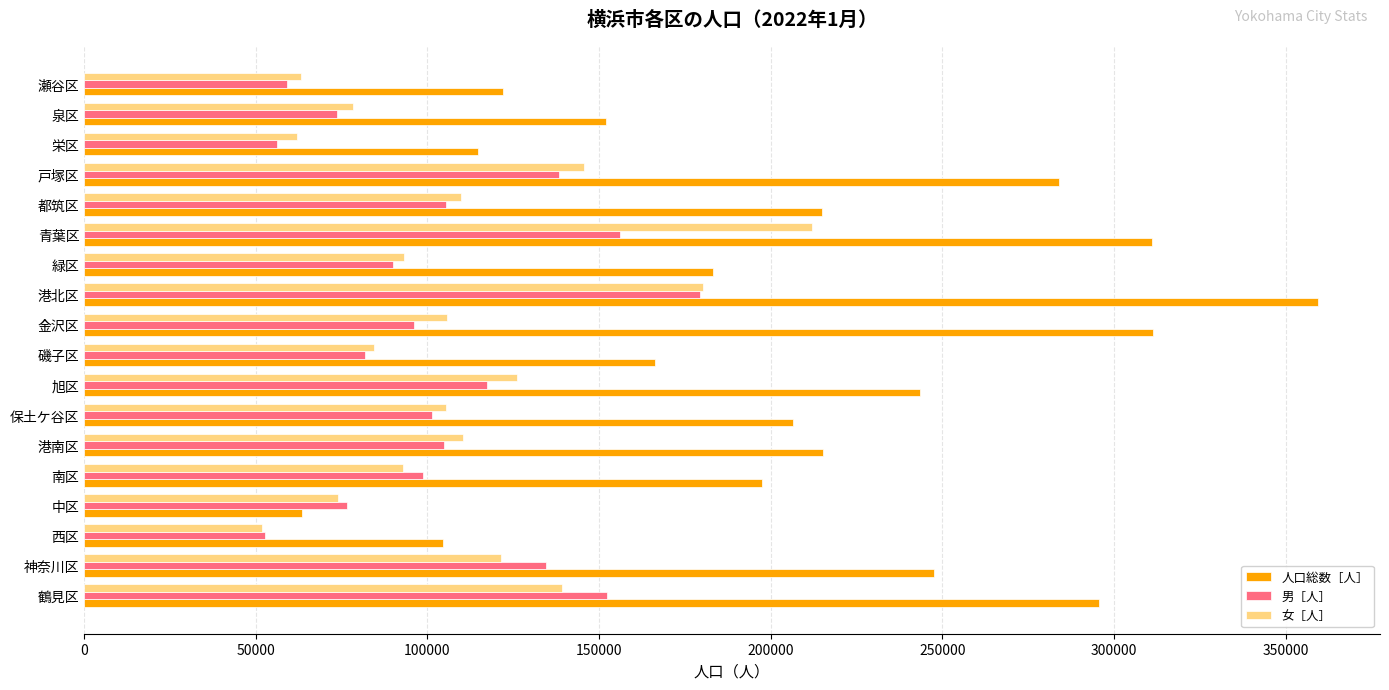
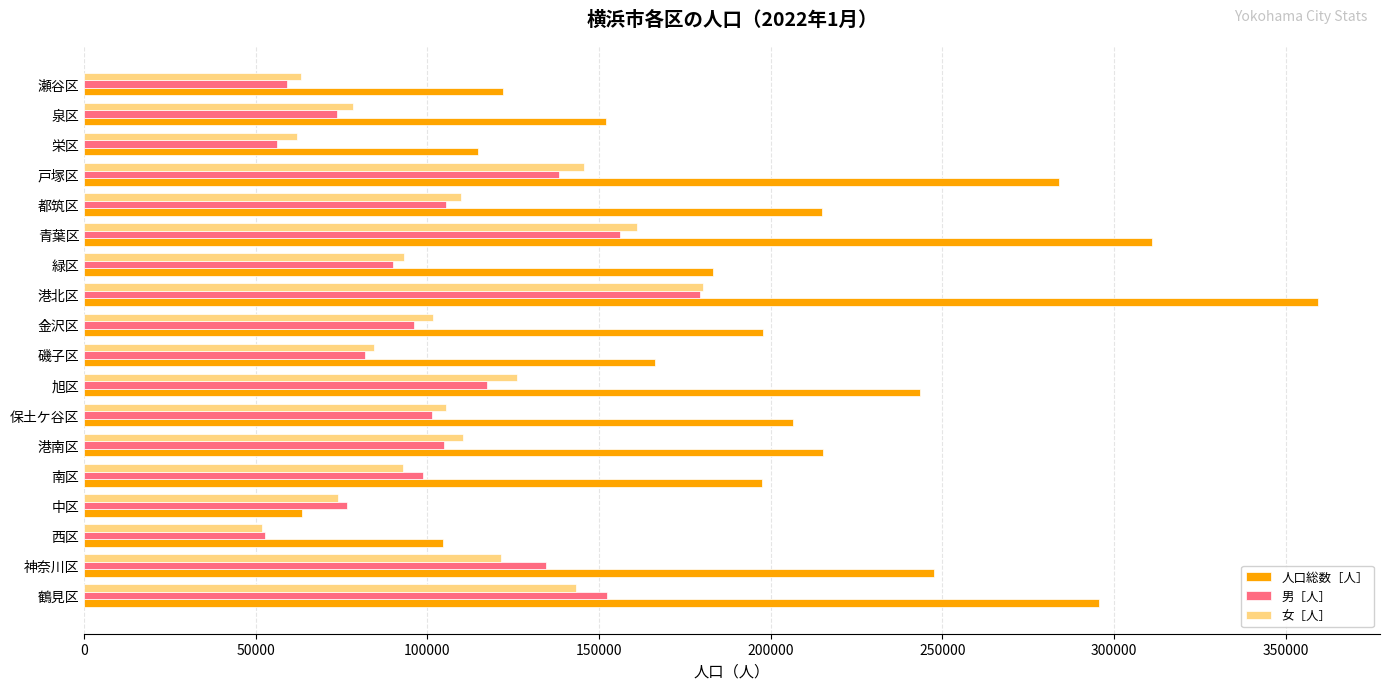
  {
    "人口総数［人］": {
      "瀬谷区": 122000,
      "泉区": 152000,
      "栄区": 115000,
      "戸塚区": 284000,
      "都筑区": 215000,
      "青葉区": 311000,
      "緑区": 183000,
      "港北区": 360000,
-     "金沢区": 311000,
+     "金沢区": 198000,
      "磯子区": 166000,
      "旭区": 243000,
      "保土ケ谷区": 207000,
      "港南区": 215000,
      "南区": 198000,
      "中区": 64000,
      "西区": 104000,
      "神奈川区": 247000,
      "鶴見区": 296000
    },
    "男［人］": {
      "瀬谷区": 59000,
      "泉区": 74000,
      "栄区": 56000,
      "戸塚区": 138000,
      "都筑区": 105000,
      "青葉区": 156000,
      "緑区": 90000,
      "港北区": 179000,
      "金沢区": 96000,
      "磯子区": 82000,
      "旭区": 117000,
      "保土ケ谷区": 101000,
      "港南区": 105000,
      "南区": 99000,
      "中区": 76000,
      "西区": 53000,
      "神奈川区": 134000,
      "鶴見区": 152000
    },
    "女［人］": {
      "瀬谷区": 63000,
      "泉区": 78000,
      "栄区": 62000,
      "戸塚区": 146000,
      "都筑区": 110000,
-     "青葉区": 212000,
+     "青葉区": 161000,
      "緑区": 93000,
      "港北区": 180000,
-     "金沢区": 106000,
+     "金沢区": 102000,
      "磯子区": 85000,
      "旭区": 126000,
      "保土ケ谷区": 105000,
      "港南区": 110000,
      "南区": 93000,
      "中区": 74000,
      "西区": 52000,
      "神奈川区": 121000,
-     "鶴見区": 139000
+     "鶴見区": 143000
    }
  }
